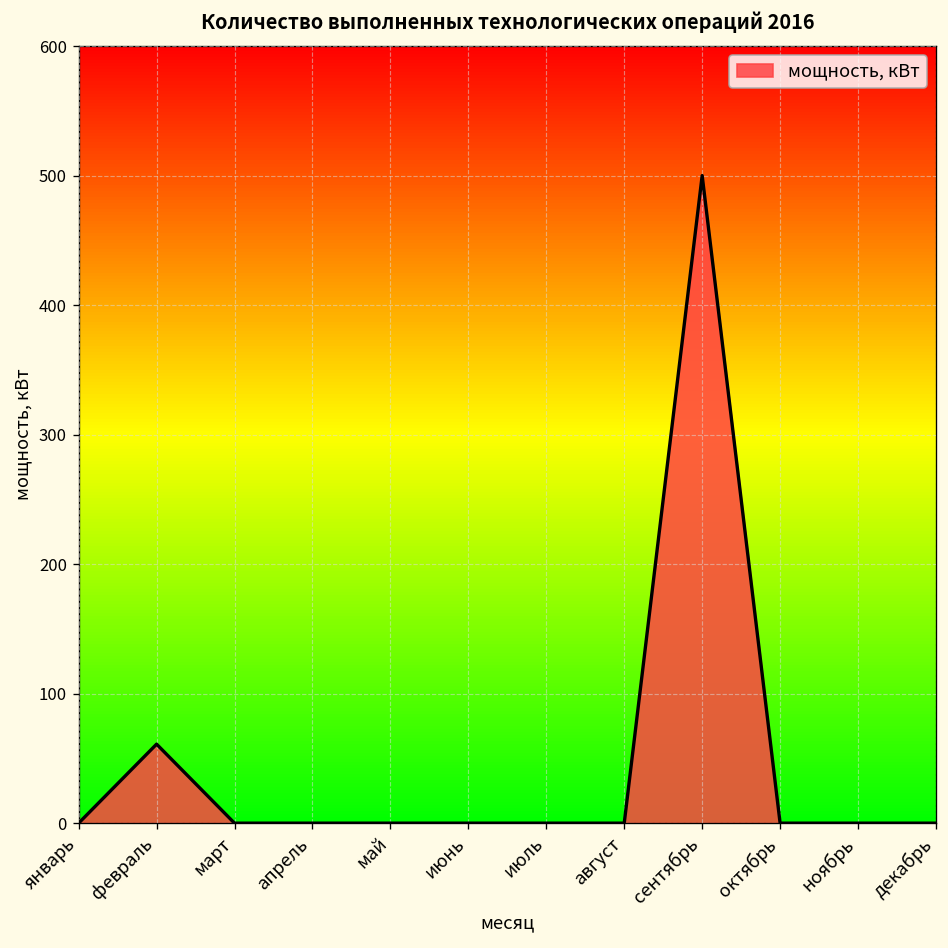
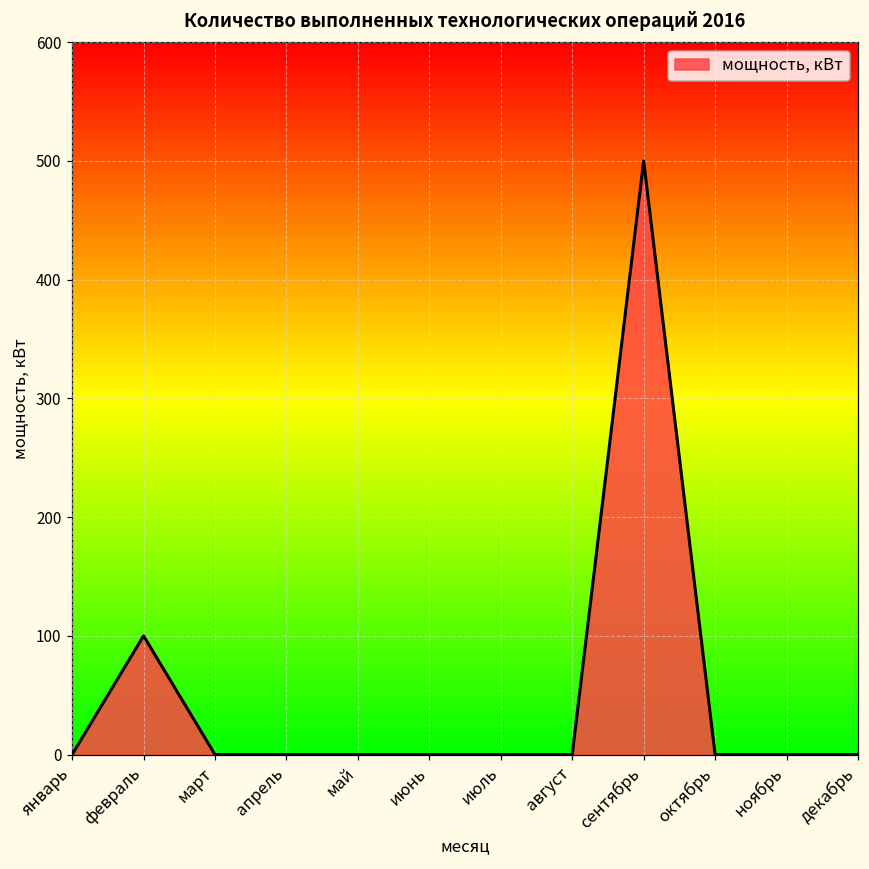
  {
    "январь": 0,
-   "февраль": 61,
+   "февраль": 100,
    "март": 0,
    "апрель": 0,
    "май": 0,
    "июнь": 0,
    "июль": 0,
    "август": 0,
    "сентябрь": 500,
    "октябрь": 0,
    "ноябрь": 0,
    "декабрь": 0
  }
